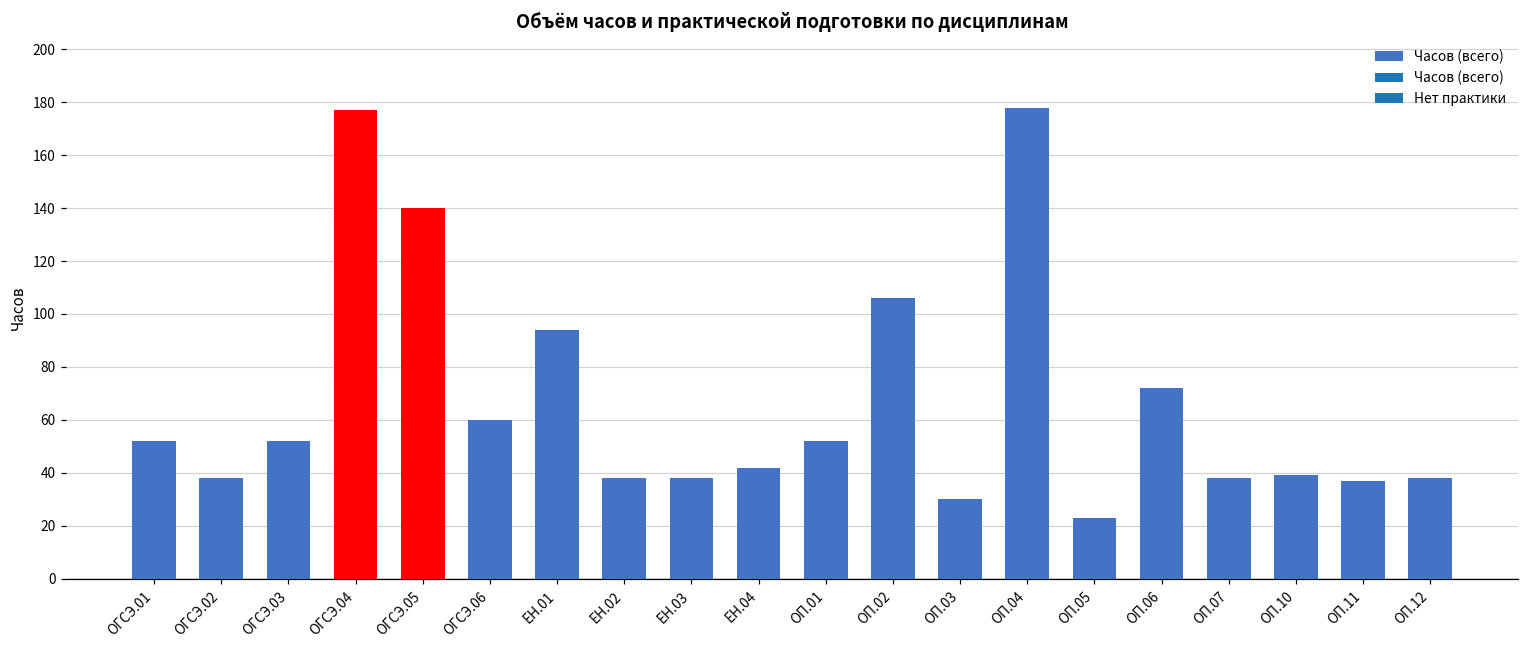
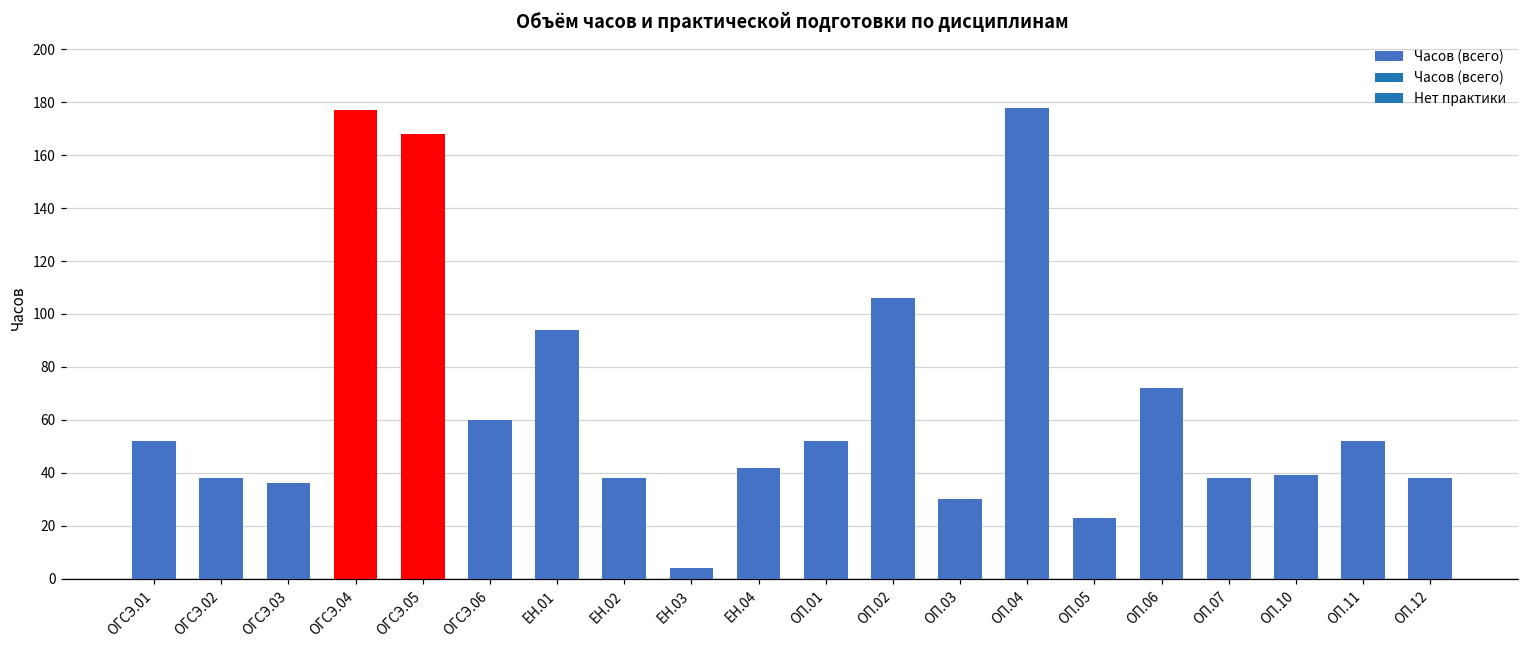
  {
    "ОГСЭ.01": 52,
    "ОГСЭ.02": 38,
-   "ОГСЭ.03": 52,
+   "ОГСЭ.03": 36,
    "ОГСЭ.04": 177,
-   "ОГСЭ.05": 140,
+   "ОГСЭ.05": 168,
    "ОГСЭ.06": 60,
    "ЕН.01": 94,
    "ЕН.02": 38,
-   "ЕН.03": 38,
+   "ЕН.03": 4,
    "ЕН.04": 42,
    "ОП.01": 52,
    "ОП.02": 106,
    "ОП.03": 30,
    "ОП.04": 178,
    "ОП.05": 23,
    "ОП.06": 72,
    "ОП.07": 38,
    "ОП.10": 39,
-   "ОП.11": 37,
+   "ОП.11": 52,
    "ОП.12": 38
  }
